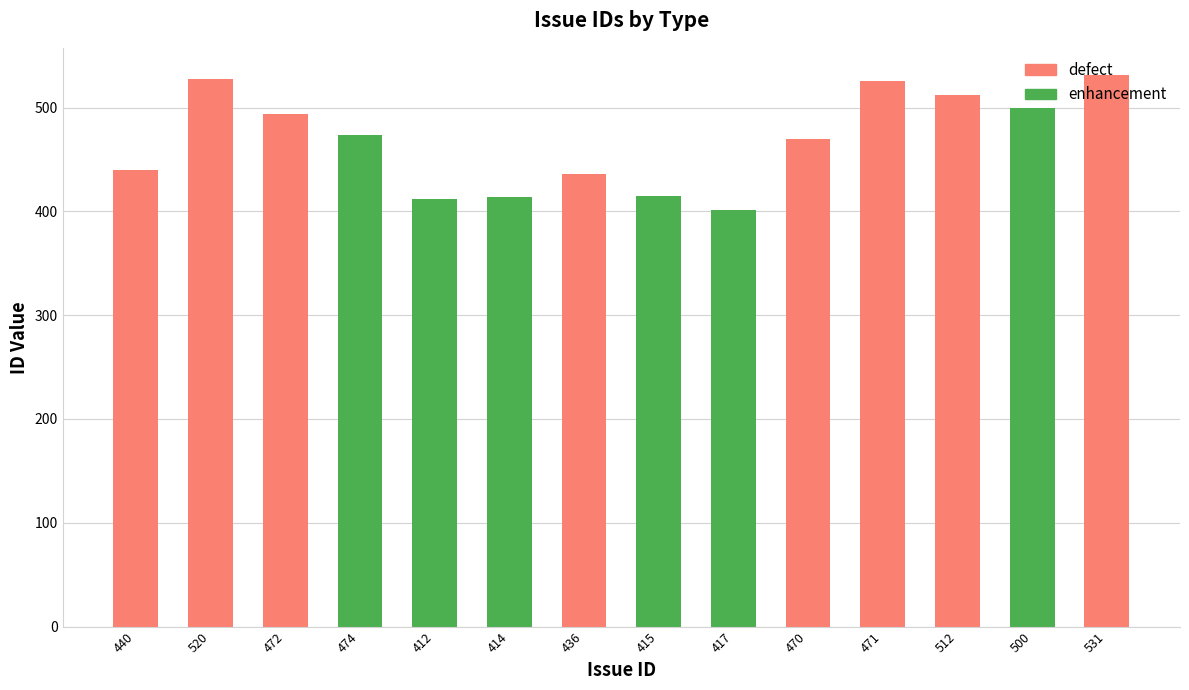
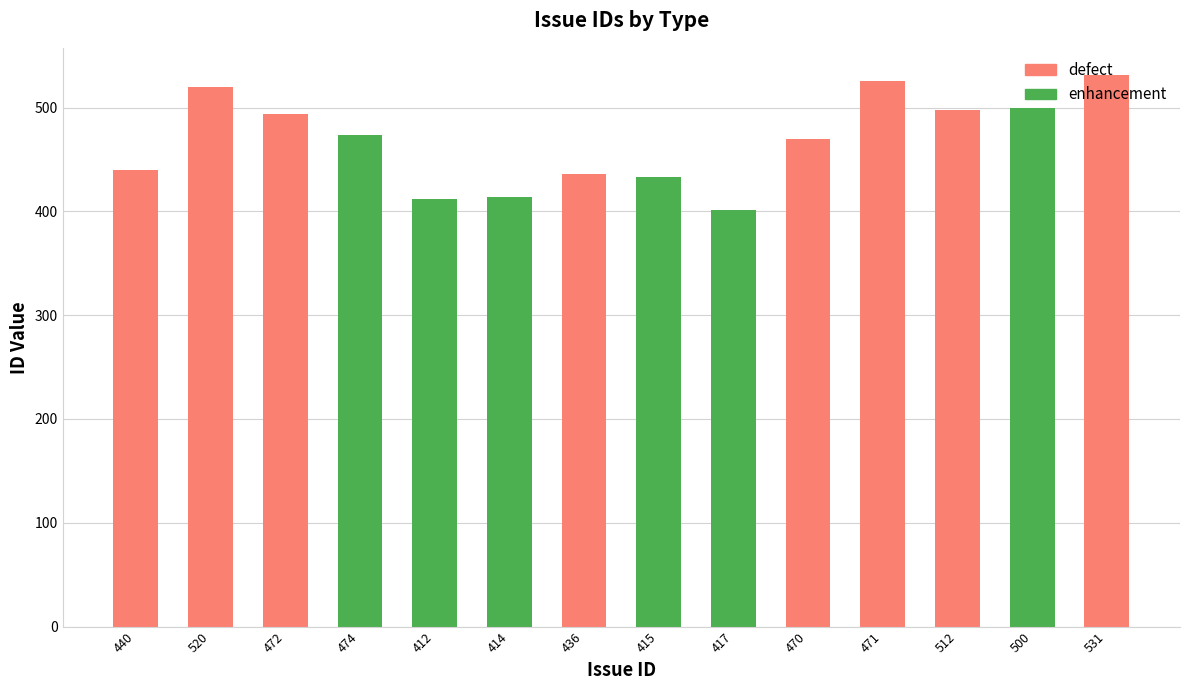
  {
    "440": 440,
-   "520": 528,
+   "520": 520,
    "472": 494,
    "474": 474,
    "412": 412,
    "414": 414,
    "436": 436,
-   "415": 415,
+   "415": 433,
    "417": 401,
    "470": 470,
    "471": 526,
-   "512": 512,
+   "512": 498,
    "500": 500,
    "531": 531
  }
